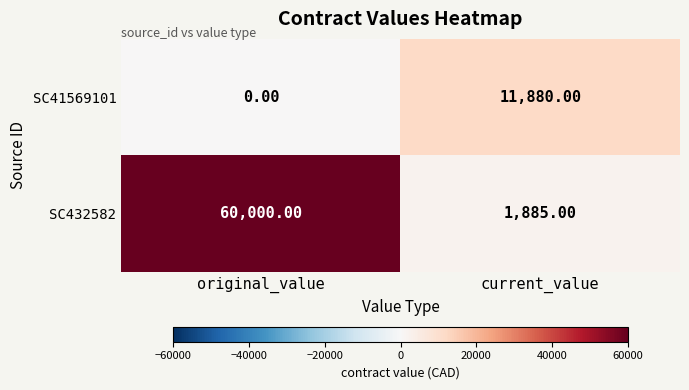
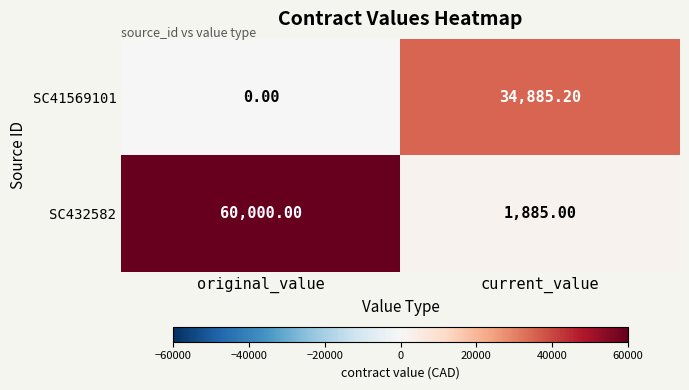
  {
    "SC41569101": {
      "original_value": "0.00",
-     "current_value": "11,880.00"
+     "current_value": "34,885.20"
    },
    "SC432582": {
      "original_value": "60,000.00",
      "current_value": "1,885.00"
    }
  }
